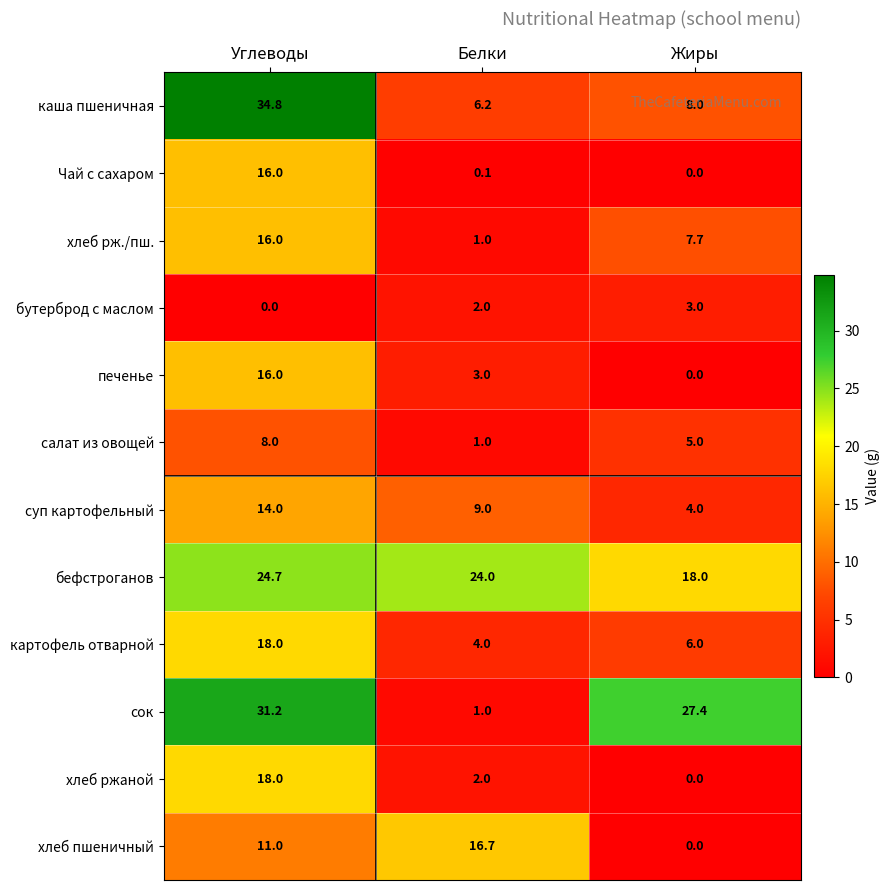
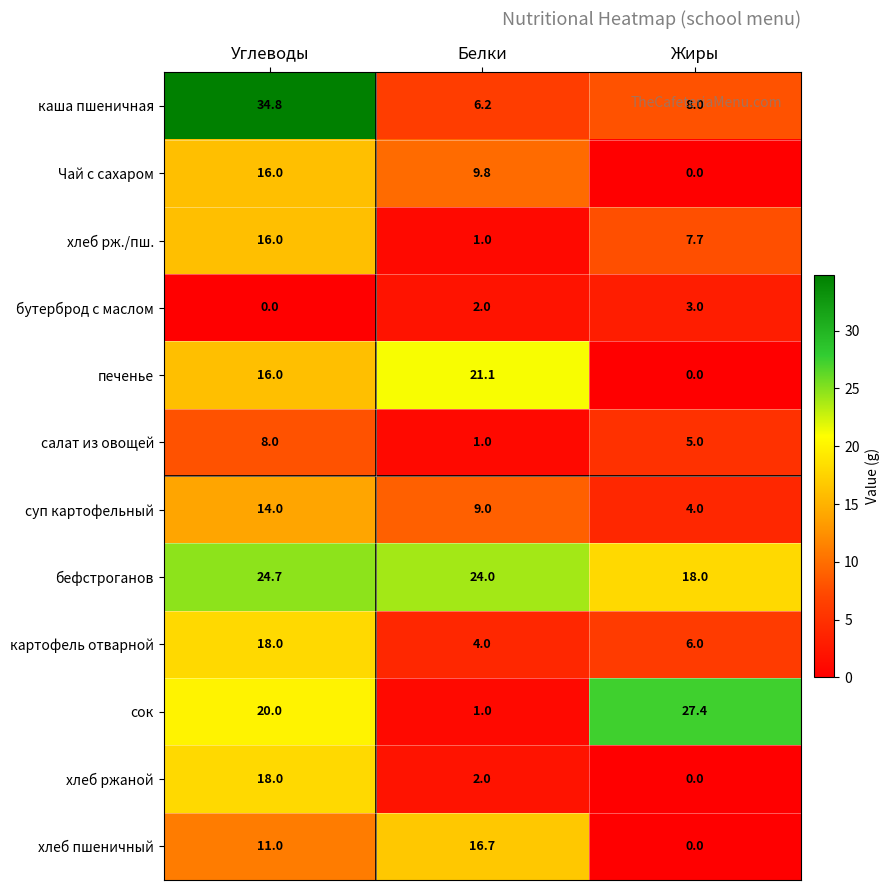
  {
    "каша пшеничная": {
      "Углеводы": 34.8,
      "Белки": 6.2
    },
    "Чай с сахаром": {
      "Углеводы": 16.0,
-     "Белки": 0.1,
+     "Белки": 9.8,
      "Жиры": 0.0
    },
    "хлеб рж./пш.": {
      "Углеводы": 16.0,
      "Белки": 1.0,
      "Жиры": 7.7
    },
    "бутерброд с маслом": {
      "Углеводы": 0.0,
      "Белки": 2.0,
      "Жиры": 3.0
    },
    "печенье": {
      "Углеводы": 16.0,
-     "Белки": 3.0,
+     "Белки": 21.1,
      "Жиры": 0.0
    },
    "салат из овощей": {
      "Углеводы": 8.0,
      "Белки": 1.0,
      "Жиры": 5.0
    },
    "суп картофельный": {
      "Углеводы": 14.0,
      "Белки": 9.0,
      "Жиры": 4.0
    },
    "бефстроганов": {
      "Углеводы": 24.7,
      "Белки": 24.0,
      "Жиры": 18.0
    },
    "картофель отварной": {
      "Углеводы": 18.0,
      "Белки": 4.0,
      "Жиры": 6.0
    },
    "сок": {
-     "Углеводы": 31.2,
+     "Углеводы": 20.0,
      "Белки": 1.0,
      "Жиры": 27.4
    },
    "хлеб ржаной": {
      "Углеводы": 18.0,
      "Белки": 2.0,
      "Жиры": 0.0
    },
    "хлеб пшеничный": {
      "Углеводы": 11.0,
      "Белки": 16.7,
      "Жиры": 0.0
    }
  }
